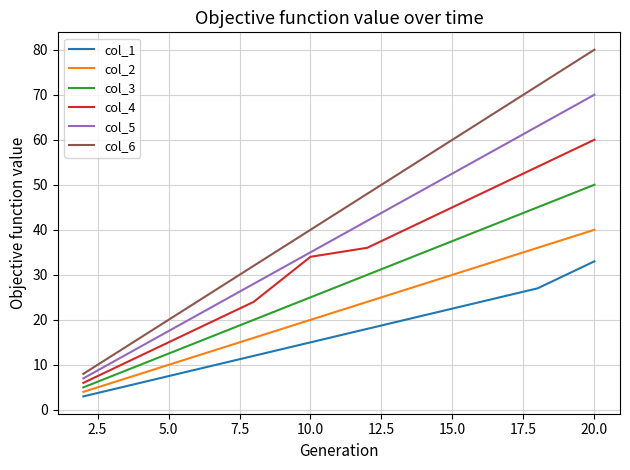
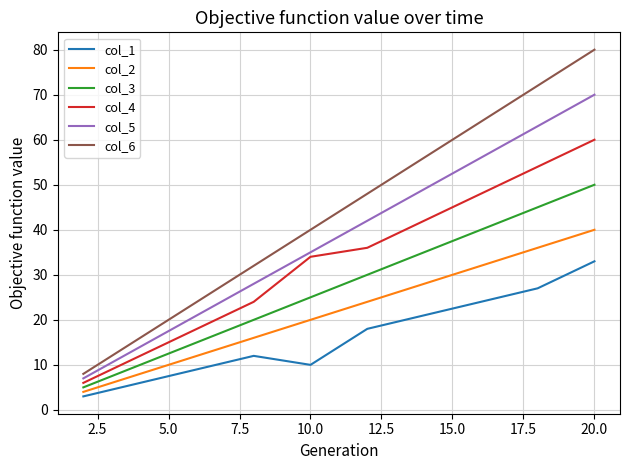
  {
    "col_1": {
-     "10.0": 15,
+     "10.0": 10,
      "20.0": 33
    },
    "col_2": {
      "10.0": 20,
      "20.0": 40
    },
    "col_3": {
      "10.0": 25,
      "20.0": 50
    },
    "col_4": {
      "10.0": 34,
      "20.0": 60
    },
    "col_5": {
      "10.0": 35,
      "20.0": 70
    },
    "col_6": {
      "10.0": 40,
      "20.0": 80
    }
  }
